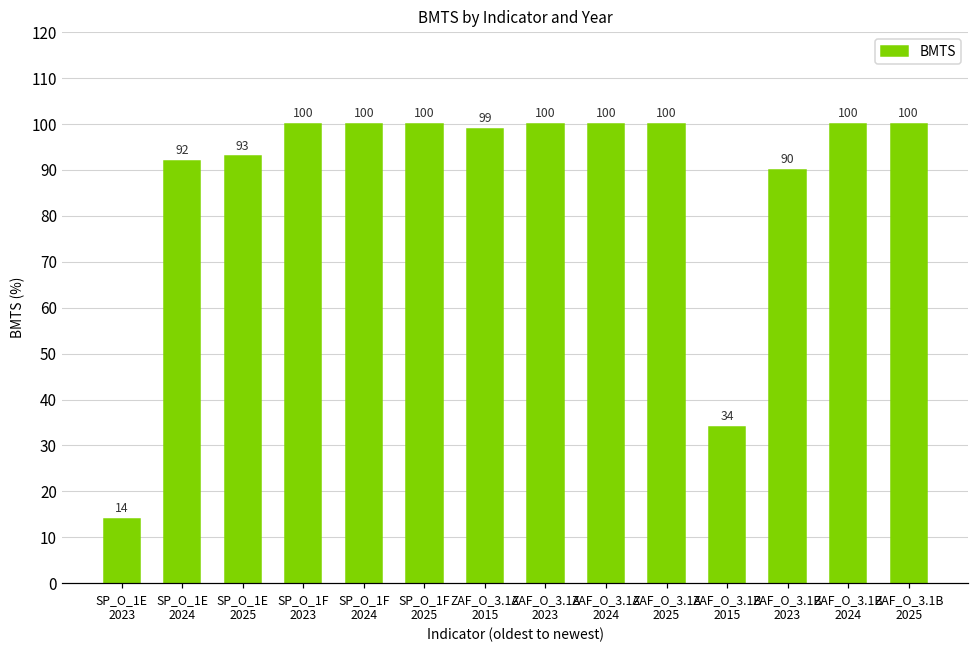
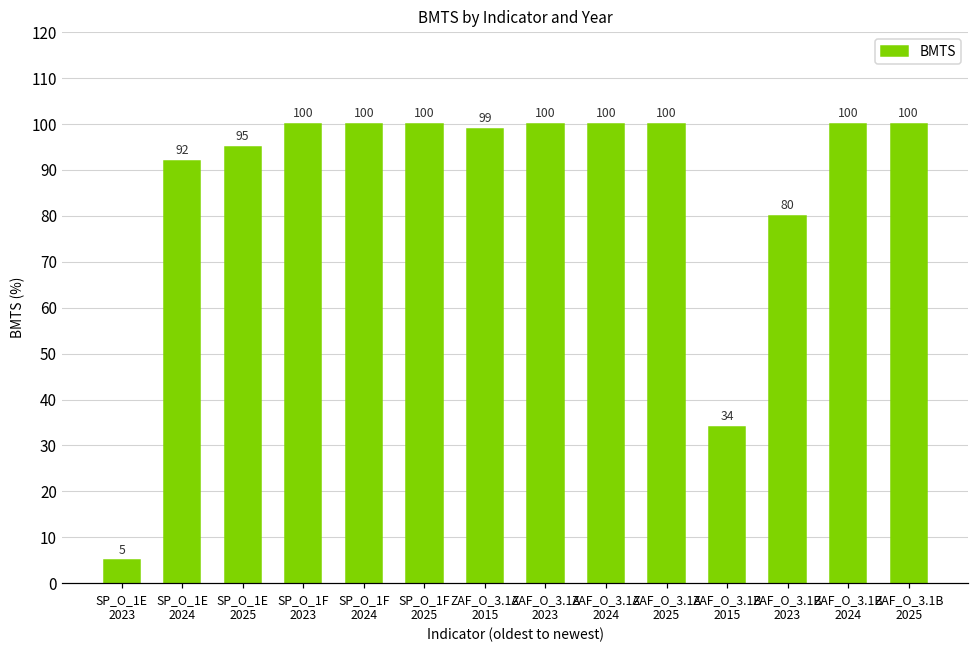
  {
-   "SP_O_1E 2023": 14,
+   "SP_O_1E 2023": 5,
    "SP_O_1E 2024": 92,
-   "SP_O_1E 2025": 93,
+   "SP_O_1E 2025": 95,
    "SP_O_1F 2023": 100,
    "SP_O_1F 2024": 100,
    "SP_O_1F 2025": 100,
    "ZAF_O_3.1A 2015": 99,
    "ZAF_O_3.1A 2023": 100,
    "ZAF_O_3.1A 2024": 100,
    "ZAF_O_3.1A 2025": 100,
    "ZAF_O_3.1B 2015": 34,
-   "ZAF_O_3.1B 2023": 90,
+   "ZAF_O_3.1B 2023": 80,
    "ZAF_O_3.1B 2024": 100,
    "ZAF_O_3.1B 2025": 100
  }
